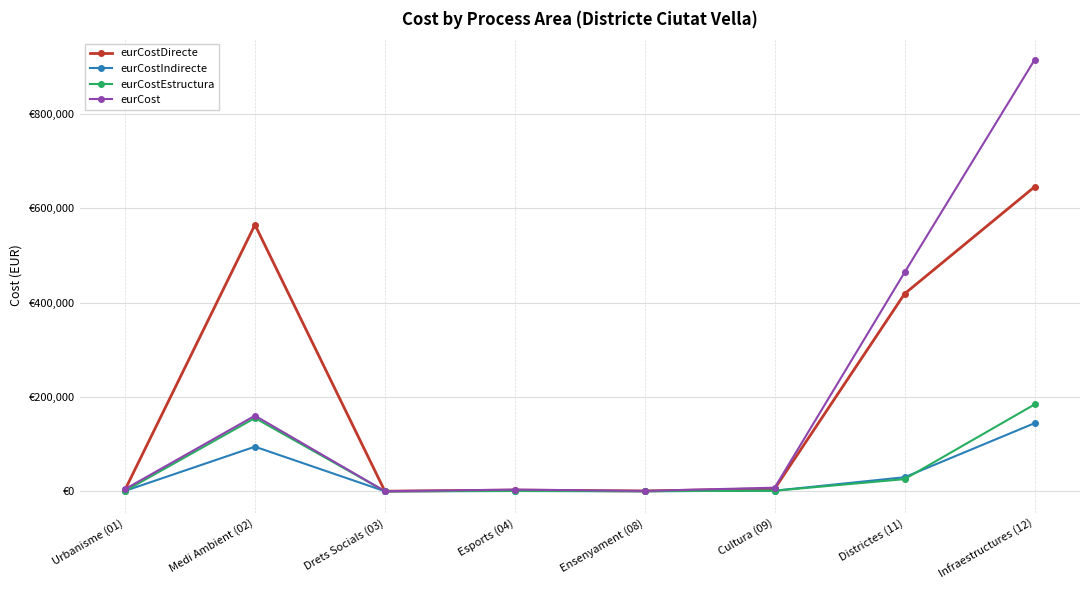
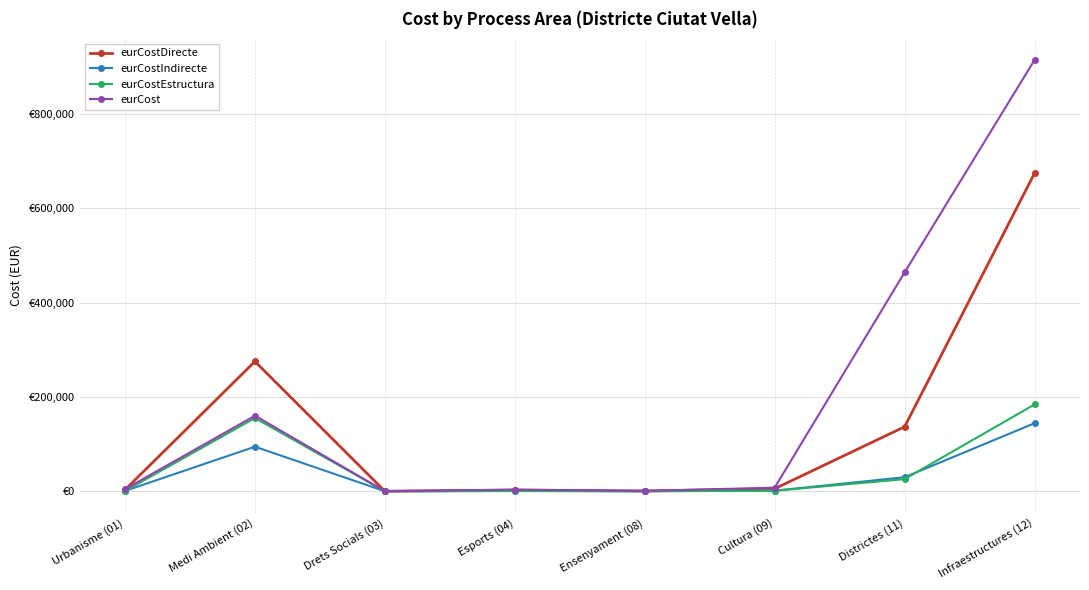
  {
    "eurCostDirecte": {
-     "Medi Ambient (02)": "€570,000",
-     "Districtes (11)": "€420,000",
-     "Infraestructures (12)": "€650,000"
+     "Medi Ambient (02)": "€280,000",
+     "Districtes (11)": "€140,000",
+     "Infraestructures (12)": "€670,000"
    },
    "eurCostIndirecte": {
      "Medi Ambient (02)": "€90,000",
      "Infraestructures (12)": "€140,000"
    },
    "eurCostEstructura": {
      "Infraestructures (12)": "€180,000"
    },
    "eurCost": {
      "Districtes (11)": "€460,000",
      "Infraestructures (12)": "€910,000"
    }
  }
